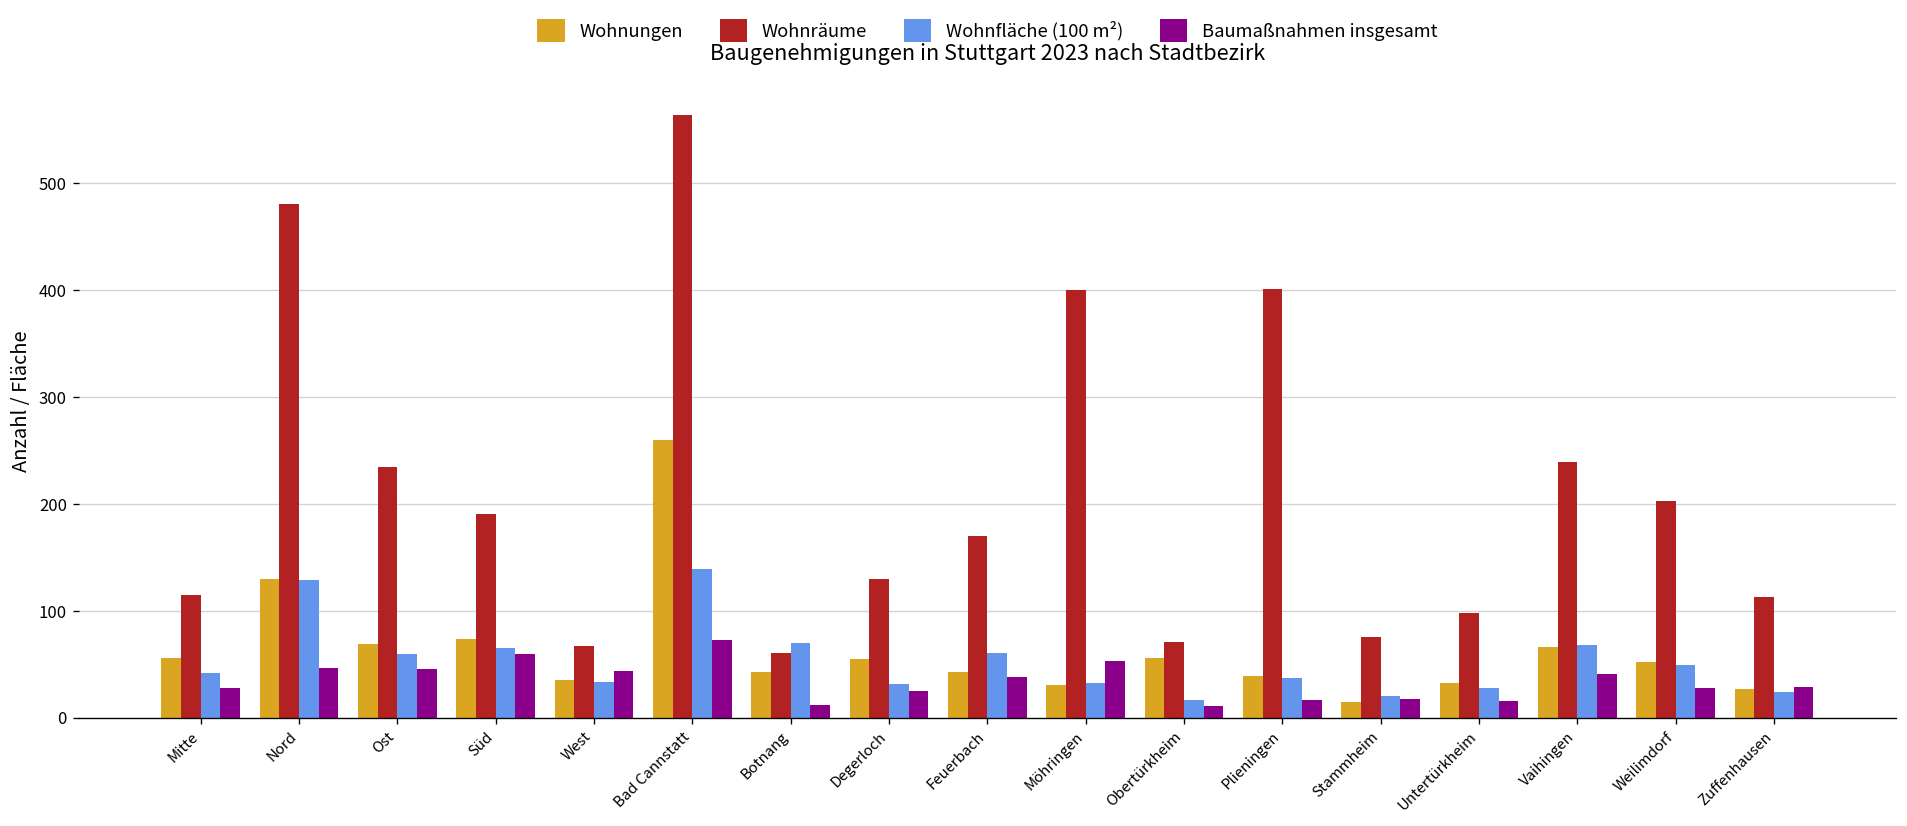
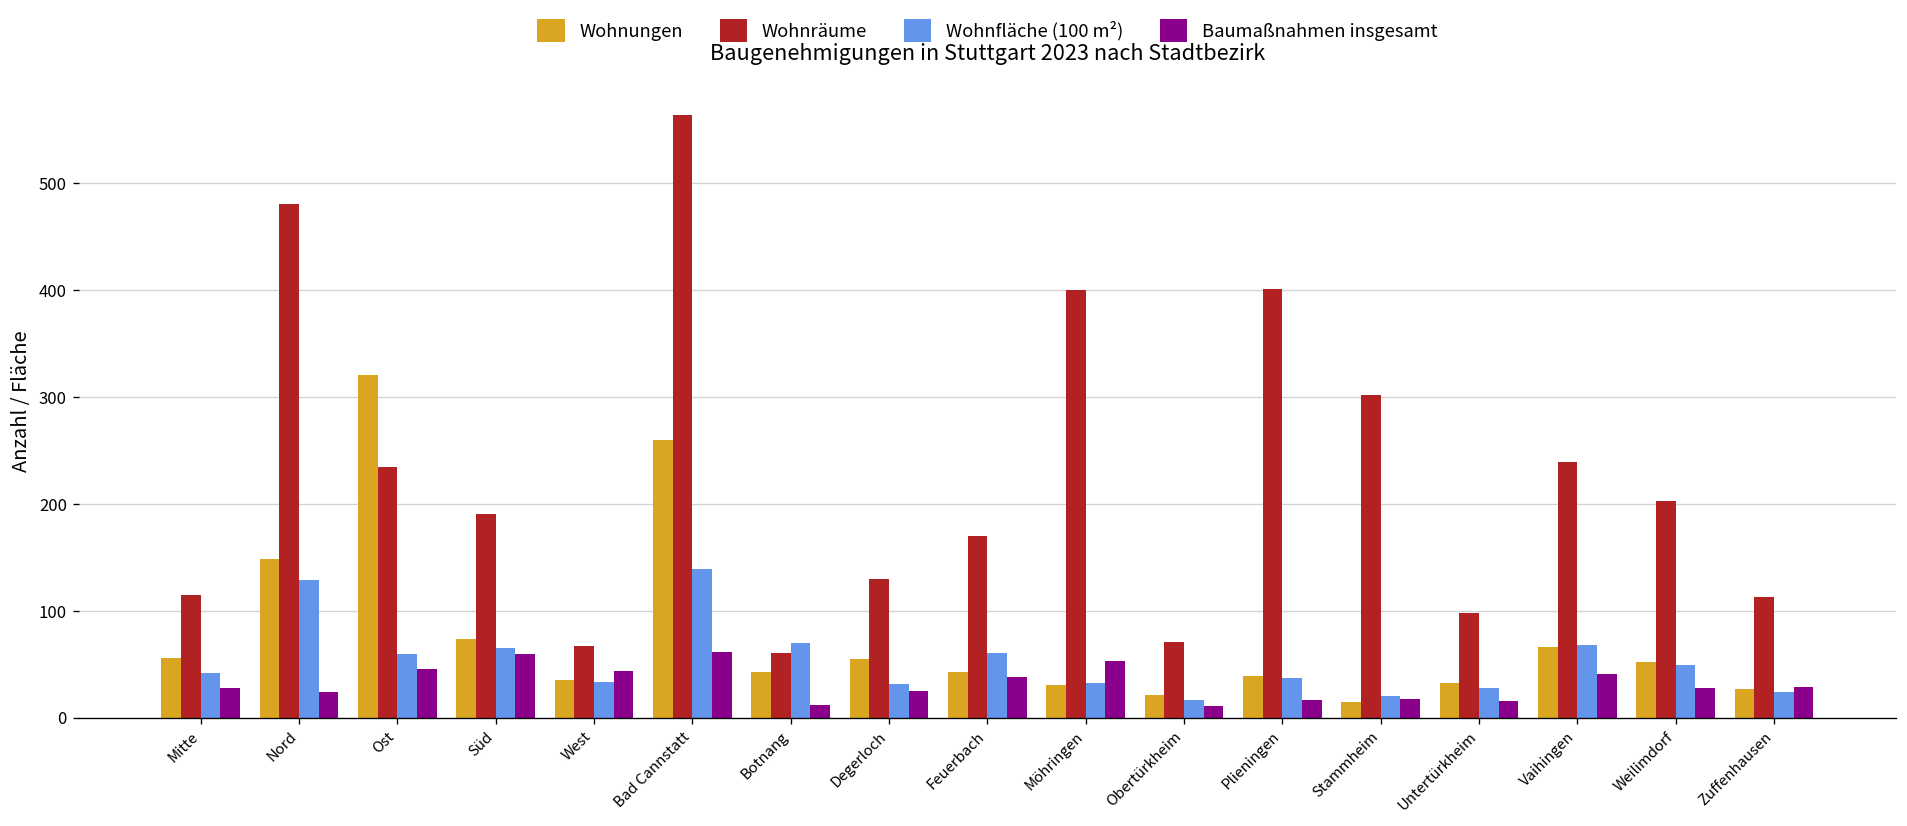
  {
    "Wohnungen": {
      "Mitte": 60,
-     "Nord": 130,
-     "Ost": 70,
+     "Nord": 150,
+     "Ost": 320,
      "Süd": 70,
      "West": 40,
      "Bad Cannstatt": 260,
      "Botnang": 40,
      "Degerloch": 60,
      "Feuerbach": 40,
      "Möhringen": 30,
-     "Obertürkheim": 60,
+     "Obertürkheim": 20,
      "Plieningen": 40,
      "Stammheim": 20,
      "Untertürkheim": 30,
      "Vaihingen": 70,
      "Weilimdorf": 50,
      "Zuffenhausen": 30
    },
    "Wohnräume": {
      "Mitte": 120,
      "Nord": 480,
      "Ost": 240,
      "Süd": 190,
      "West": 70,
      "Bad Cannstatt": 560,
      "Botnang": 60,
      "Degerloch": 130,
      "Feuerbach": 170,
      "Möhringen": 400,
      "Obertürkheim": 70,
      "Plieningen": 400,
-     "Stammheim": 80,
+     "Stammheim": 300,
      "Untertürkheim": 100,
      "Vaihingen": 240,
      "Weilimdorf": 200,
      "Zuffenhausen": 110
    },
    "Wohnfläche (100 m²)": {
      "Mitte": 40,
      "Nord": 130,
      "Ost": 60,
      "Süd": 70,
      "West": 30,
      "Bad Cannstatt": 140,
      "Botnang": 70,
      "Degerloch": 30,
      "Feuerbach": 60,
      "Möhringen": 30,
      "Obertürkheim": 20,
      "Plieningen": 40,
      "Stammheim": 20,
      "Untertürkheim": 30,
      "Vaihingen": 70,
      "Weilimdorf": 50,
      "Zuffenhausen": 20
    },
    "Baumaßnahmen insgesamt": {
      "Mitte": 30,
-     "Nord": 50,
+     "Nord": 20,
      "Ost": 50,
      "Süd": 60,
      "West": 40,
-     "Bad Cannstatt": 70,
+     "Bad Cannstatt": 60,
      "Botnang": 10,
      "Degerloch": 30,
      "Feuerbach": 40,
      "Möhringen": 50,
      "Obertürkheim": 10,
      "Plieningen": 20,
      "Stammheim": 20,
      "Untertürkheim": 20,
      "Vaihingen": 40,
      "Weilimdorf": 30,
      "Zuffenhausen": 30
    }
  }
